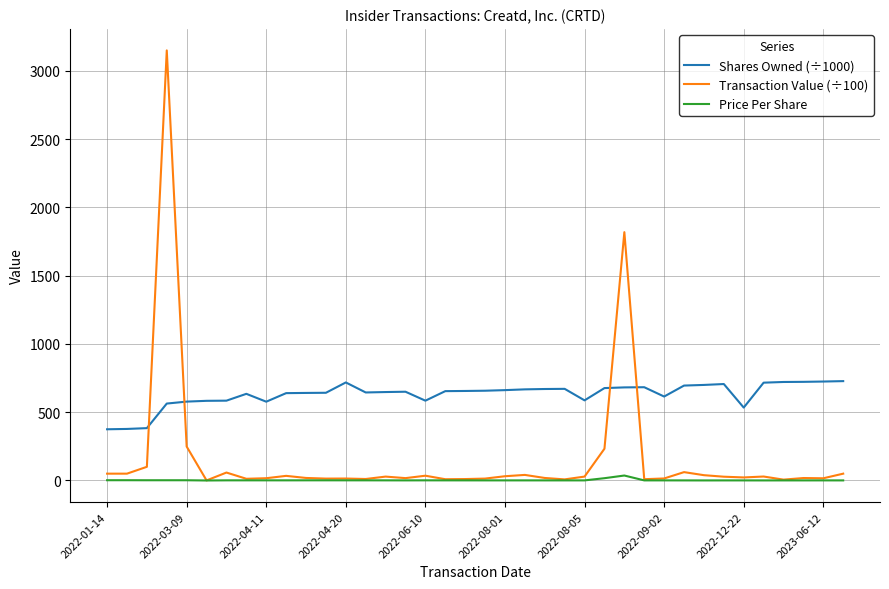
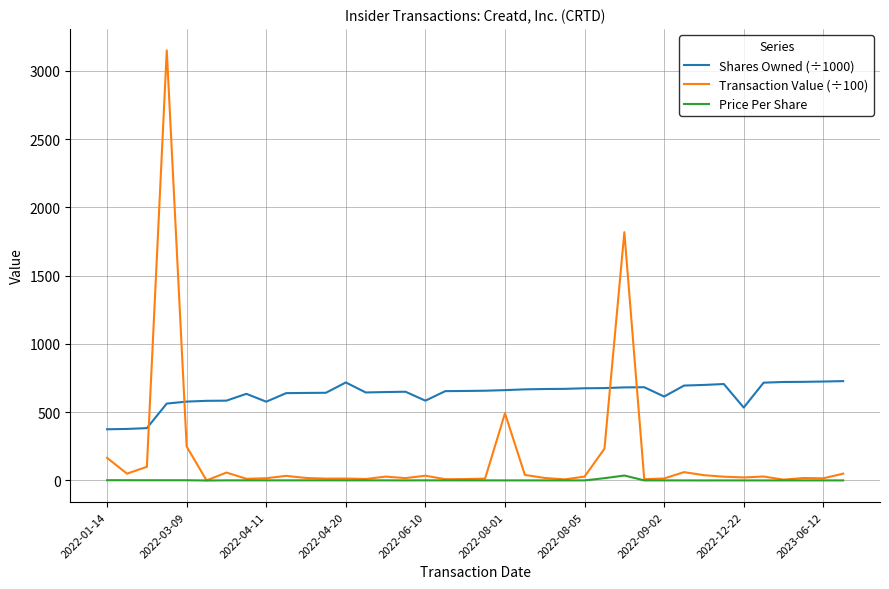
  {
    "Shares Owned (÷1000)": {
      "2022-01-14": 380,
      "2022-03-09": 580,
      "2022-04-11": 580,
      "2022-04-20": 720,
      "2022-06-10": 580,
      "2022-08-01": 660,
-     "2022-08-05": 590,
+     "2022-08-05": 680,
      "2022-09-02": 610,
      "2022-12-22": 530,
      "2023-06-12": 720
    },
    "Transaction Value (÷100)": {
-     "2022-01-14": 50,
+     "2022-01-14": 170,
      "2022-03-09": 250,
      "2022-06-10": 40,
-     "2022-08-01": 30,
+     "2022-08-01": 490,
      "2022-08-05": 30,
      "2022-12-22": 20
    },
    "Price Per Share": {
      "2022-01-14": 0,
      "2022-03-09": 0,
      "2022-06-10": 0,
      "2022-08-01": 0,
      "2022-08-05": 0,
      "2022-12-22": 0
    }
  }
